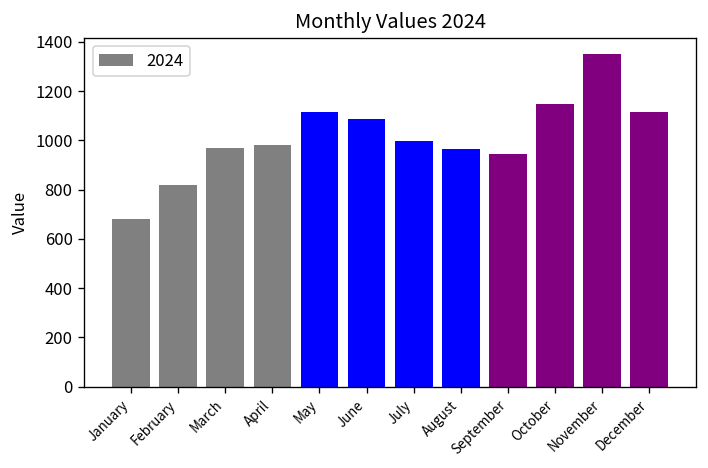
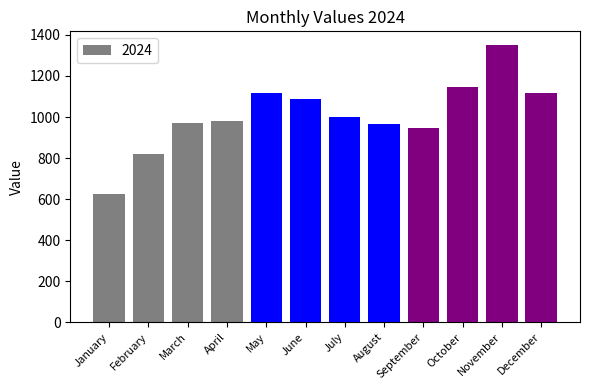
  {
-   "January": 680,
+   "January": 620,
    "February": 820,
    "March": 970,
    "April": 980,
    "May": 1120,
    "June": 1090,
    "July": 1000,
    "August": 960,
    "September": 950,
    "October": 1150,
    "November": 1350,
    "December": 1120
  }
